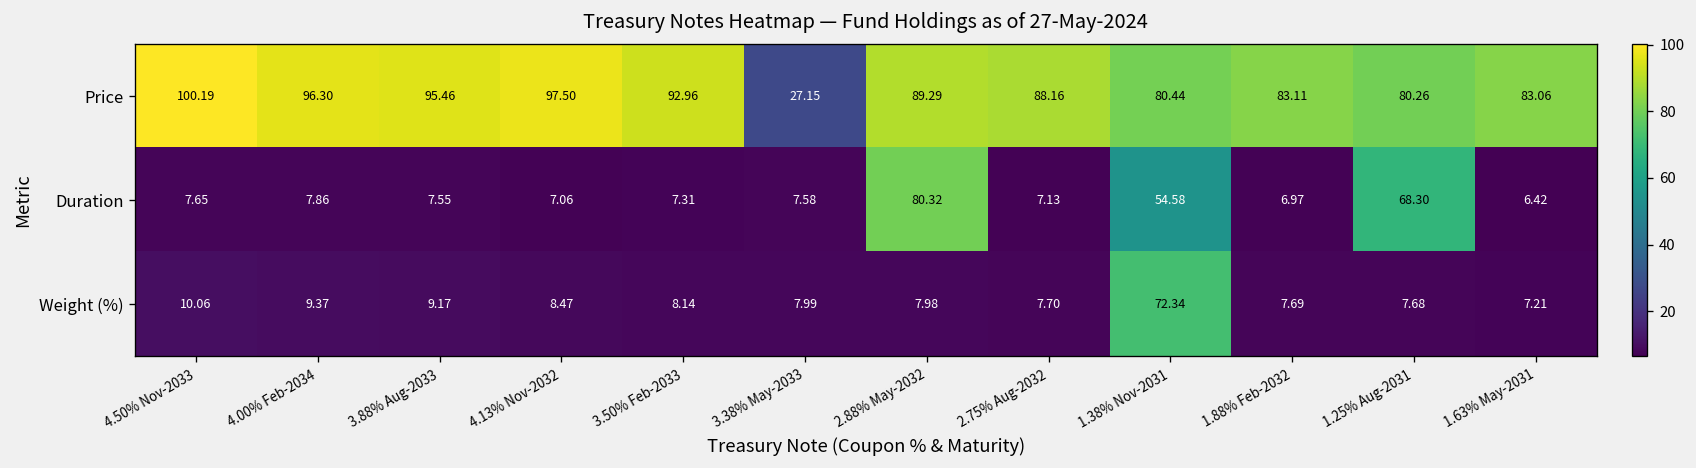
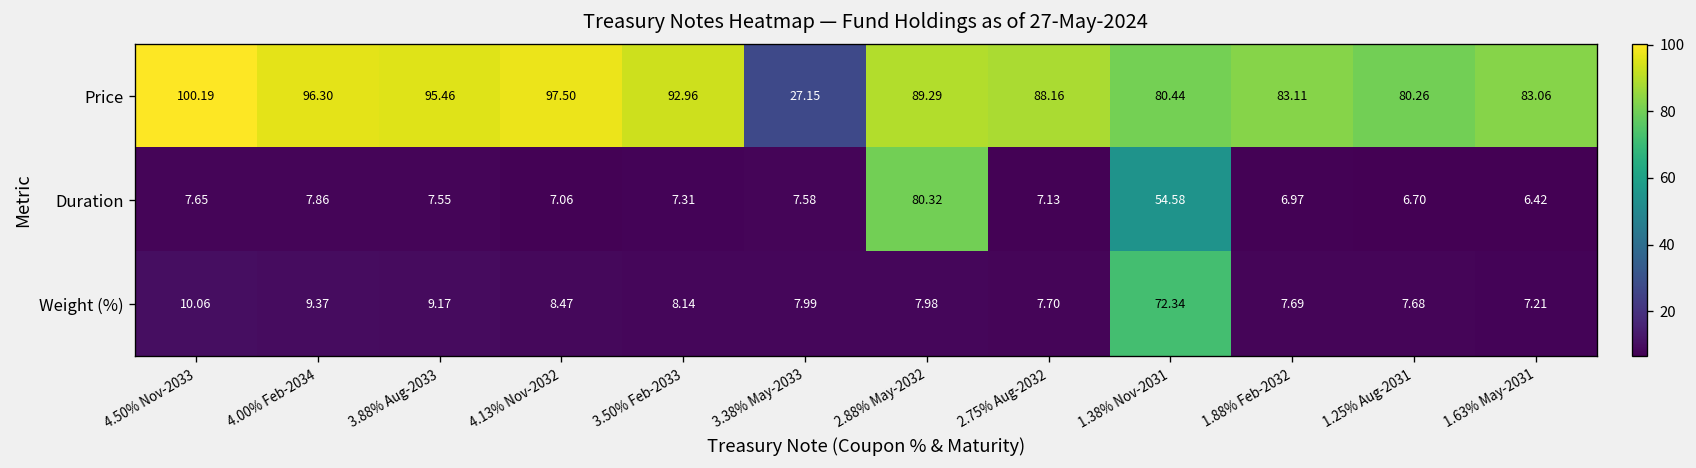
  {
    "Price": {
      "4.50% Nov-2033": 100.19,
      "4.00% Feb-2034": 96.30,
      "3.88% Aug-2033": 95.46,
      "4.13% Nov-2032": 97.50,
      "3.50% Feb-2033": 92.96,
      "3.38% May-2033": 27.15,
      "2.88% May-2032": 89.29,
      "2.75% Aug-2032": 88.16,
      "1.38% Nov-2031": 80.44,
      "1.88% Feb-2032": 83.11,
      "1.25% Aug-2031": 80.26,
      "1.63% May-2031": 83.06
    },
    "Duration": {
      "4.50% Nov-2033": 7.65,
      "4.00% Feb-2034": 7.86,
      "3.88% Aug-2033": 7.55,
      "4.13% Nov-2032": 7.06,
      "3.50% Feb-2033": 7.31,
      "3.38% May-2033": 7.58,
      "2.88% May-2032": 80.32,
      "2.75% Aug-2032": 7.13,
      "1.38% Nov-2031": 54.58,
      "1.88% Feb-2032": 6.97,
-     "1.25% Aug-2031": 68.30,
+     "1.25% Aug-2031": 6.70,
      "1.63% May-2031": 6.42
    },
    "Weight (%)": {
      "4.50% Nov-2033": 10.06,
      "4.00% Feb-2034": 9.37,
      "3.88% Aug-2033": 9.17,
      "4.13% Nov-2032": 8.47,
      "3.50% Feb-2033": 8.14,
      "3.38% May-2033": 7.99,
      "2.88% May-2032": 7.98,
      "2.75% Aug-2032": 7.70,
      "1.38% Nov-2031": 72.34,
      "1.88% Feb-2032": 7.69,
      "1.25% Aug-2031": 7.68,
      "1.63% May-2031": 7.21
    }
  }
